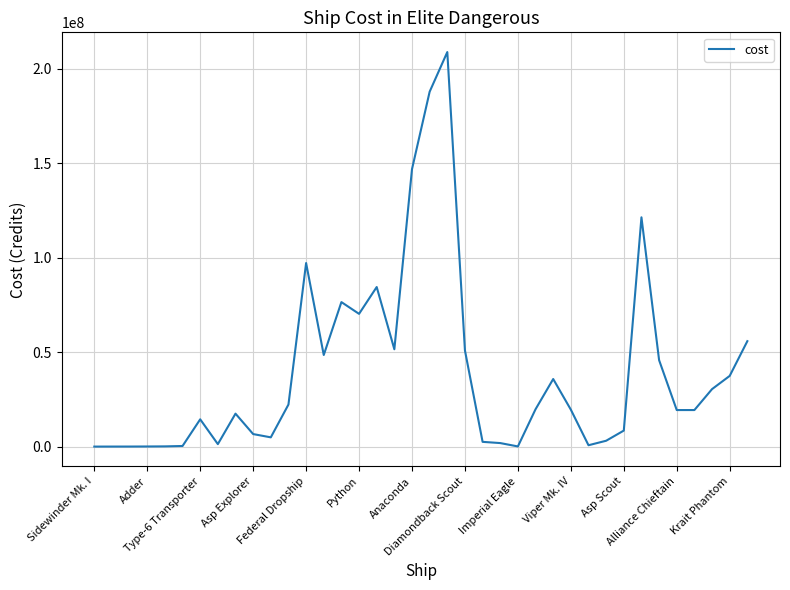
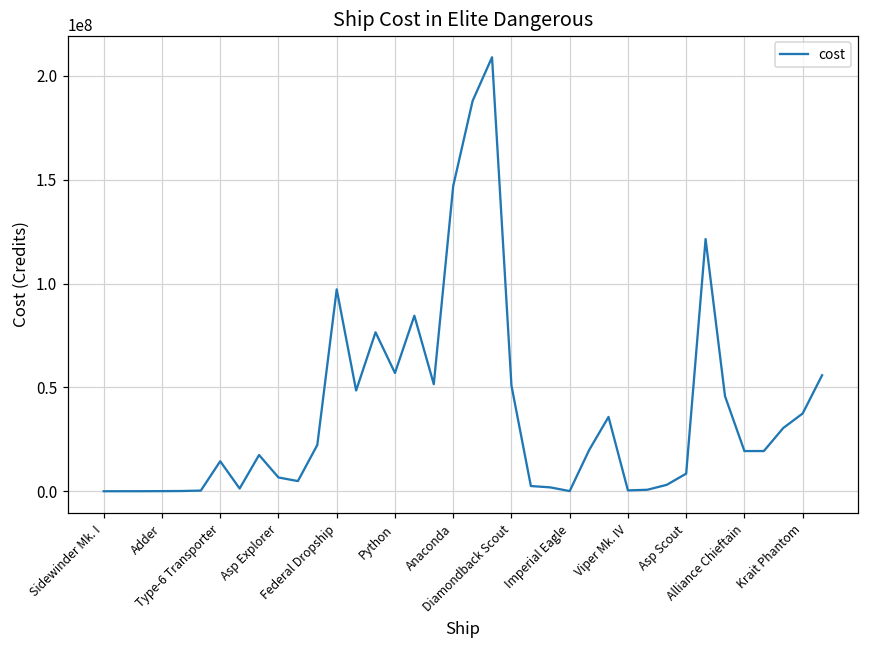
  {
    "Sidewinder Mk. I": 0,
    "Adder": 0,
    "Type-6 Transporter": 14000000,
    "Asp Explorer": 7000000,
    "Federal Dropship": 97000000,
-   "Python": 70000000,
+   "Python": 57000000,
    "Anaconda": 147000000,
    "Diamondback Scout": 51000000,
    "Imperial Eagle": 0,
-   "Viper Mk. IV": 20000000,
+   "Viper Mk. IV": 0,
    "Asp Scout": 9000000,
    "Alliance Chieftain": 19000000,
    "Krait Phantom": 37000000
  }
